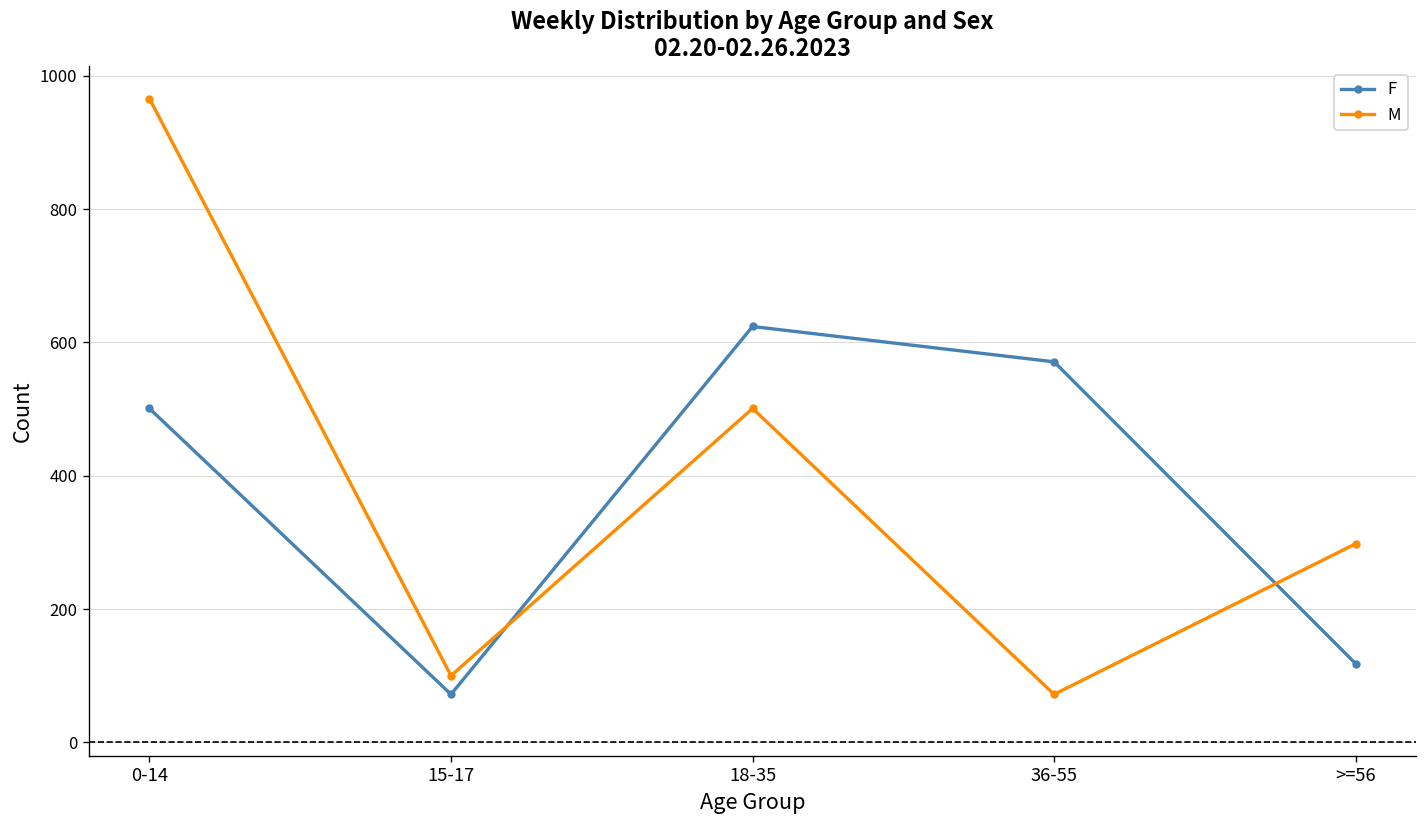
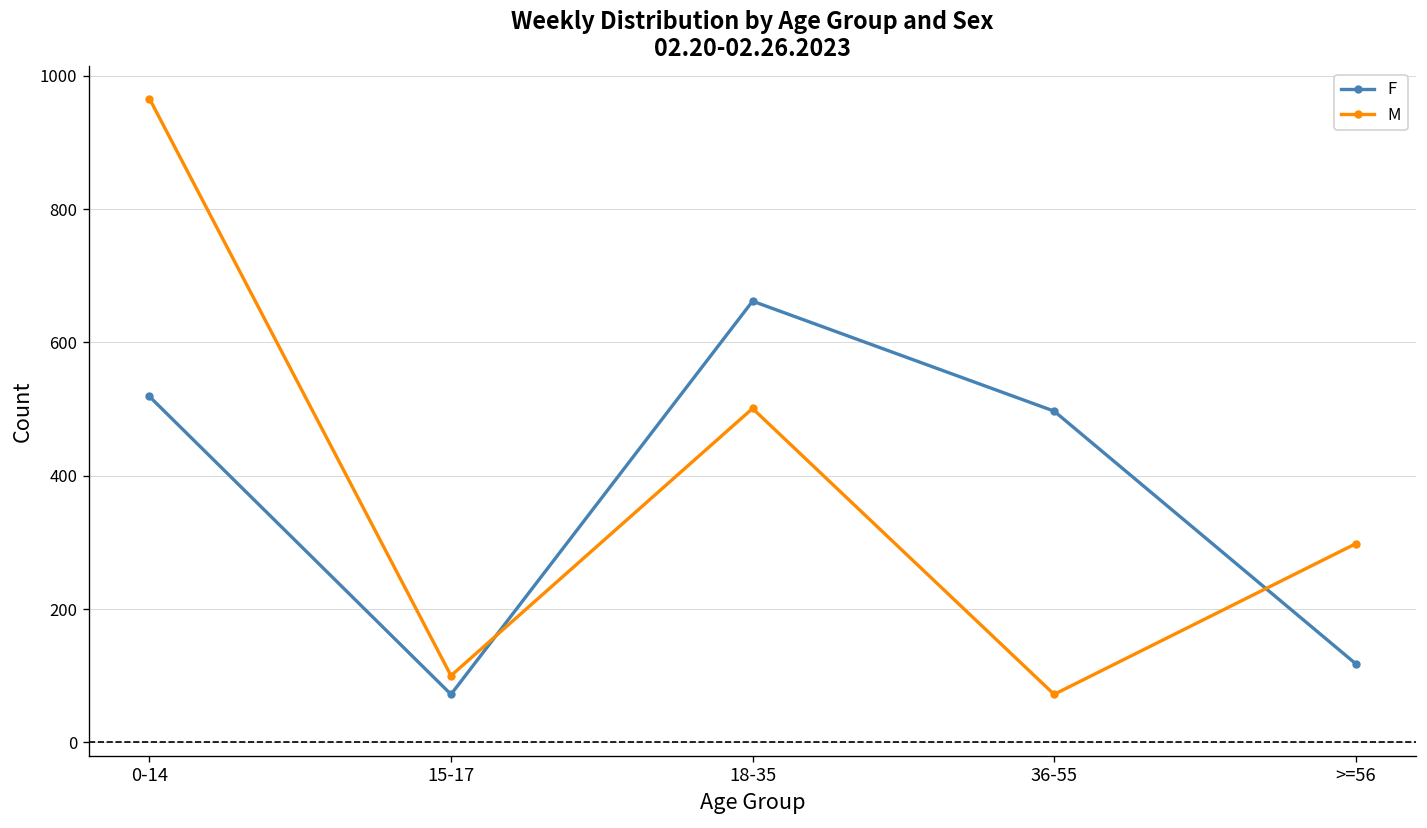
  {
    "F": {
-     "0-14": 500,
+     "0-14": 520,
      "15-17": 70,
-     "18-35": 620,
-     "36-55": 570,
+     "18-35": 660,
+     "36-55": 500,
      ">=56": 120
    },
    "M": {
      "0-14": 970,
      "15-17": 100,
      "18-35": 500,
      "36-55": 70,
      ">=56": 300
    }
  }
